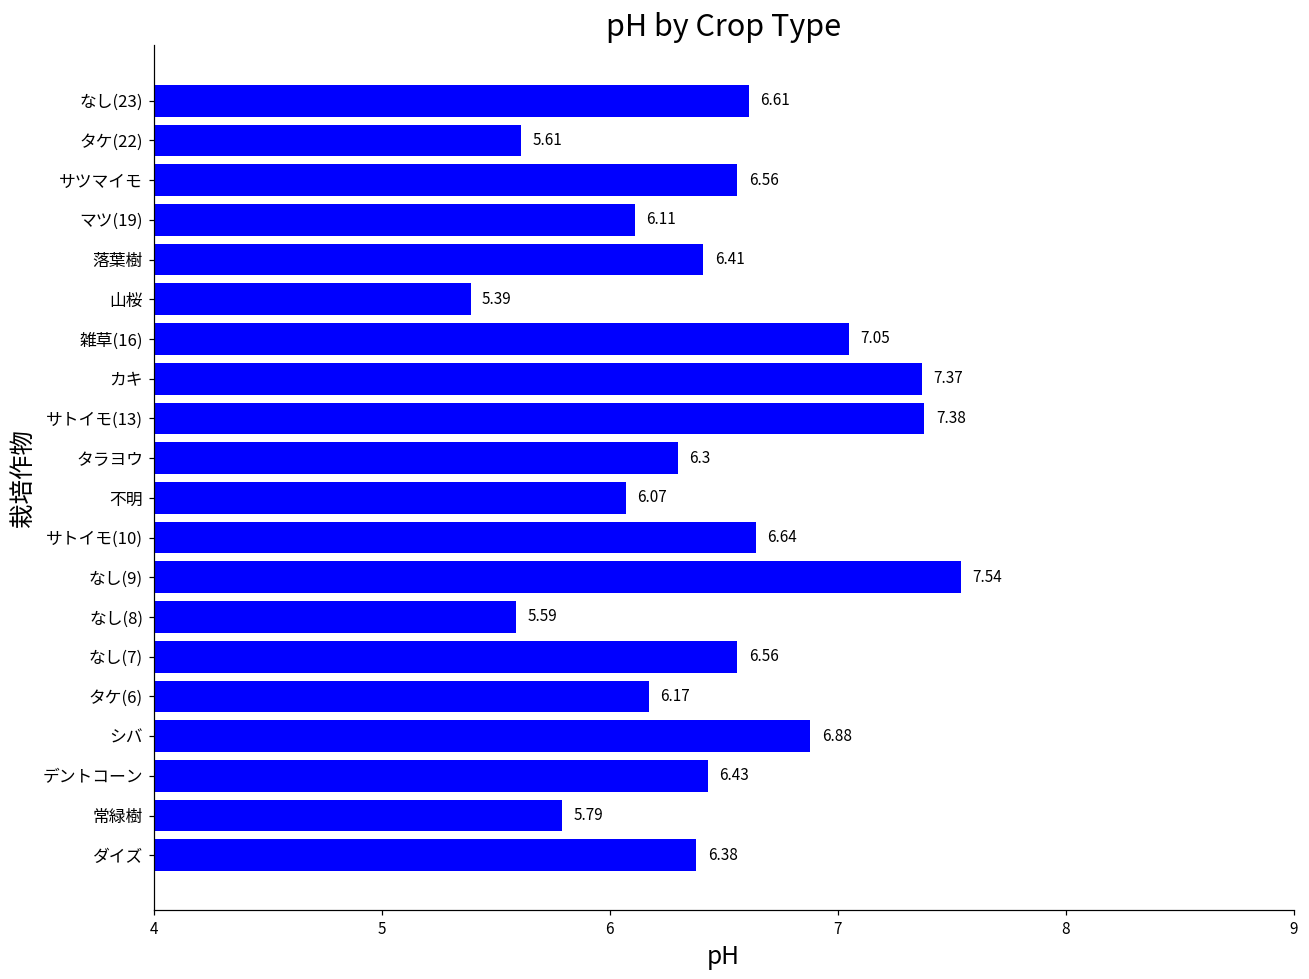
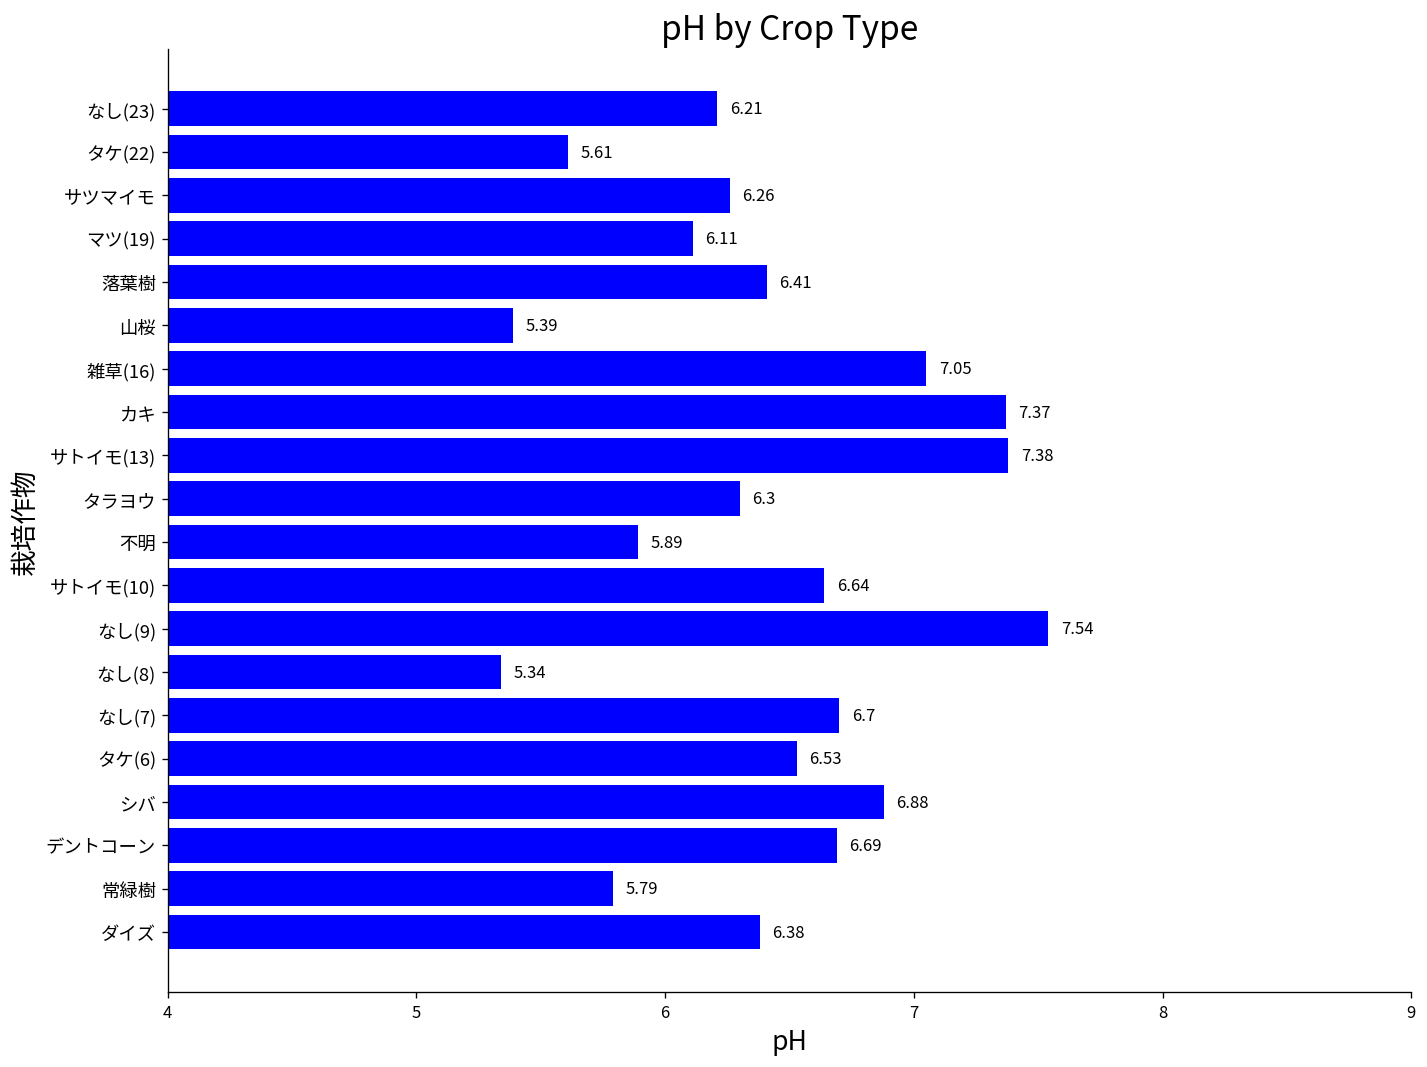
  {
-   "なし(23)": 6.61,
+   "なし(23)": 6.21,
    "タケ(22)": 5.61,
-   "サツマイモ": 6.56,
+   "サツマイモ": 6.26,
    "マツ(19)": 6.11,
    "落葉樹": 6.41,
    "山桜": 5.39,
    "雑草(16)": 7.05,
    "カキ": 7.37,
    "サトイモ(13)": 7.38,
    "タラヨウ": 6.3,
-   "不明": 6.07,
+   "不明": 5.89,
    "サトイモ(10)": 6.64,
    "なし(9)": 7.54,
-   "なし(8)": 5.59,
-   "なし(7)": 6.56,
-   "タケ(6)": 6.17,
+   "なし(8)": 5.34,
+   "なし(7)": 6.7,
+   "タケ(6)": 6.53,
    "シバ": 6.88,
-   "デントコーン": 6.43,
+   "デントコーン": 6.69,
    "常緑樹": 5.79,
    "ダイズ": 6.38
  }
